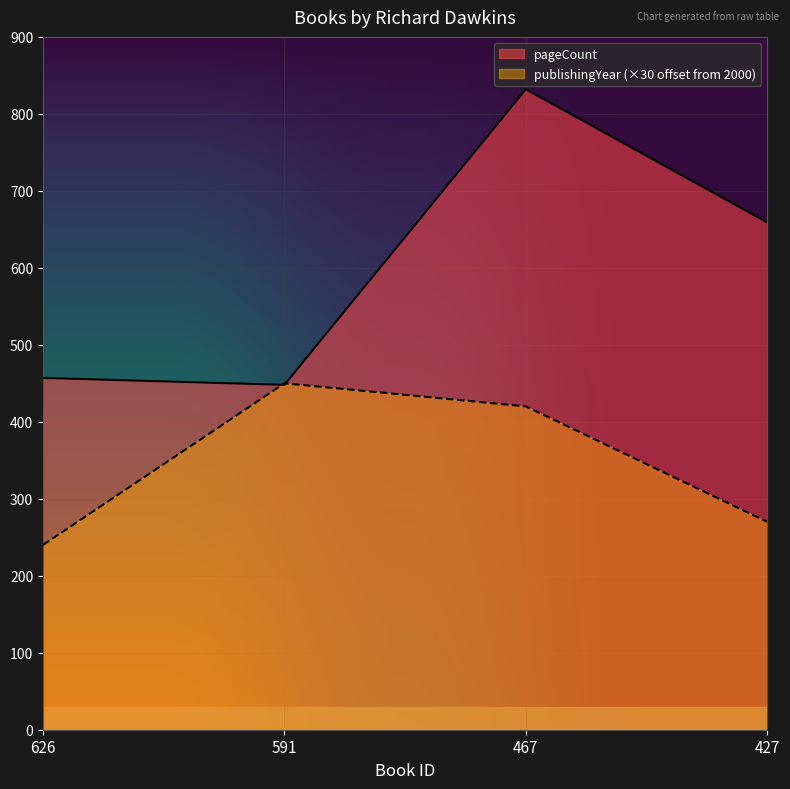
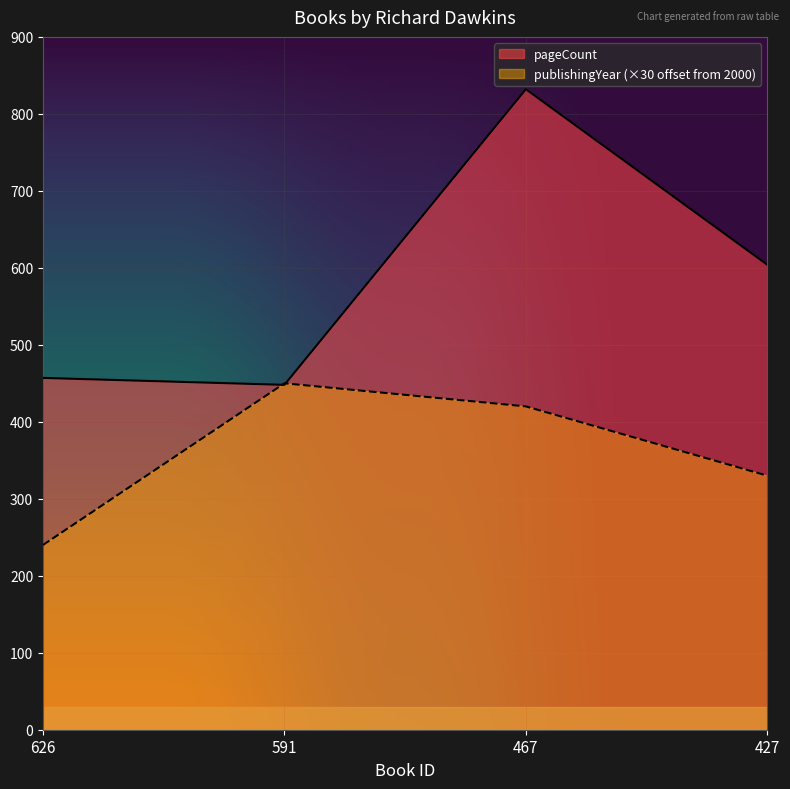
  {
    "pageCount": {
      "626": 460,
      "467": 830,
-     "427": 660
+     "427": 600
    },
    "publishingYear (×30 offset from 2000)": {
      "626": 240,
      "467": 420,
-     "427": 270
+     "427": 330
    }
  }
